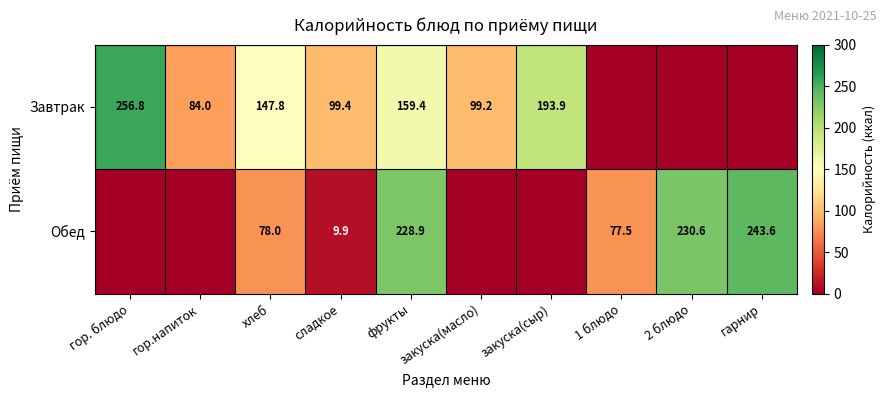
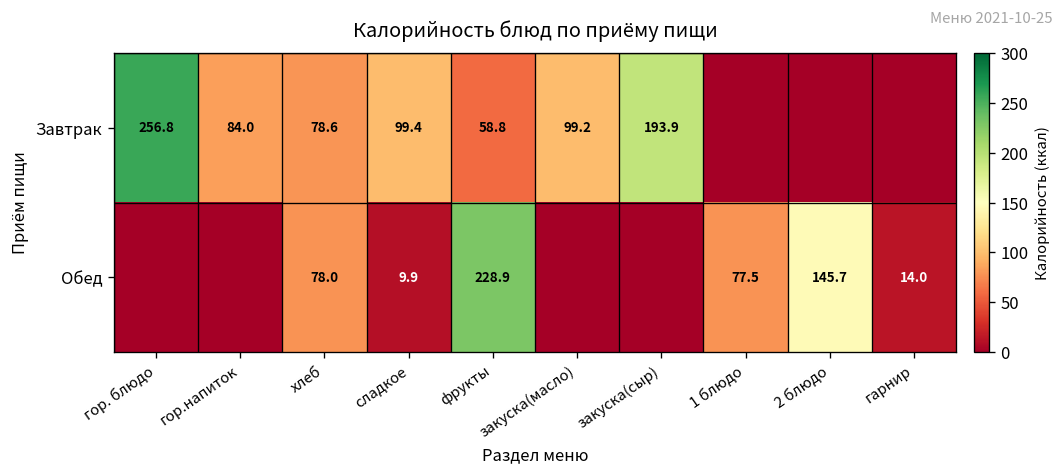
  {
    "Завтрак": {
      "гор. блюдо": 256.8,
      "гор.напиток": 84.0,
-     "хлеб": 147.8,
+     "хлеб": 78.6,
      "сладкое": 99.4,
-     "фрукты": 159.4,
+     "фрукты": 58.8,
      "закуска(масло)": 99.2,
      "закуска(сыр)": 193.9
    },
    "Обед": {
      "хлеб": 78.0,
      "сладкое": 9.9,
      "фрукты": 228.9,
      "1 блюдо": 77.5,
-     "2 блюдо": 230.6,
-     "гарнир": 243.6
+     "2 блюдо": 145.7,
+     "гарнир": 14.0
    }
  }
